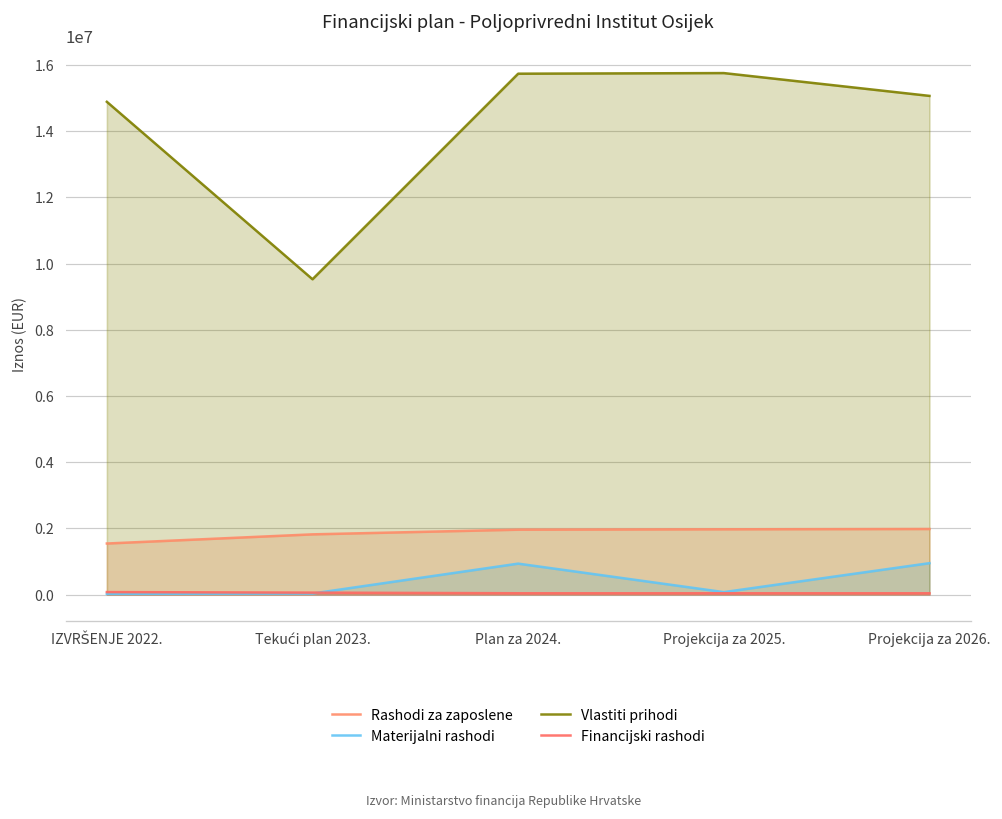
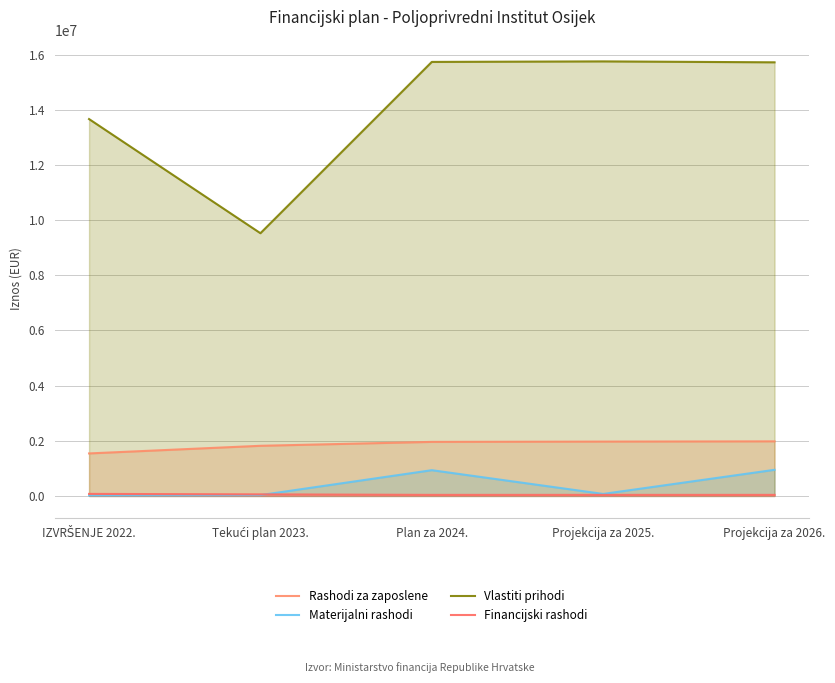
  {
    "Materijalni rashodi": {
      "Plan za 2024.": 900000,
      "Projekcija za 2026.": 900000
    },
    "Vlastiti prihodi": {
-     "IZVRŠENJE 2022.": 14900000,
+     "IZVRŠENJE 2022.": 13700000,
      "Tekući plan 2023.": 9500000,
      "Plan za 2024.": 15700000,
      "Projekcija za 2025.": 15800000,
-     "Projekcija za 2026.": 15100000
+     "Projekcija za 2026.": 15700000
    }
  }
